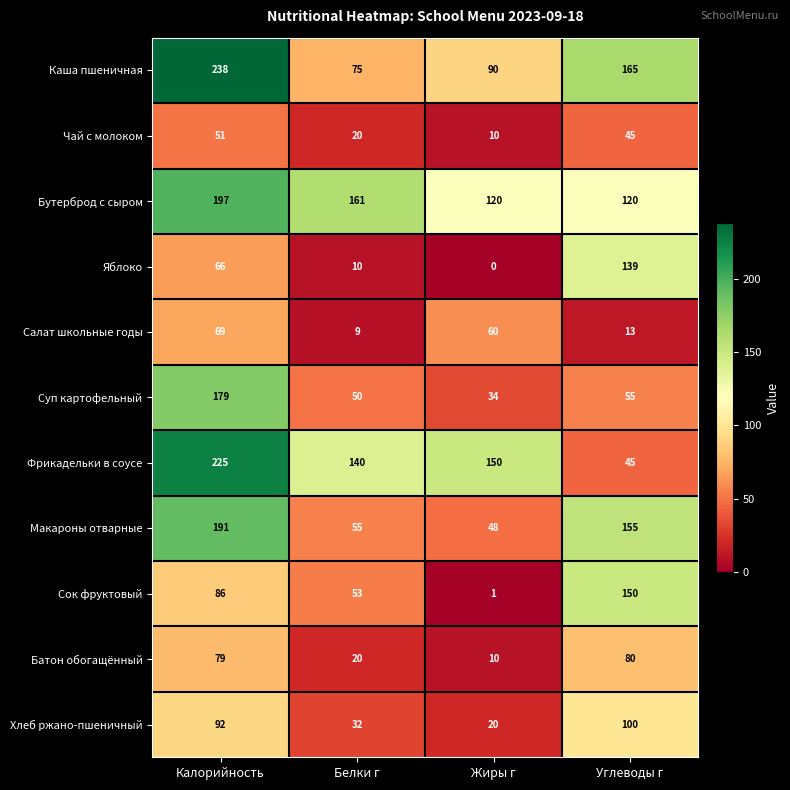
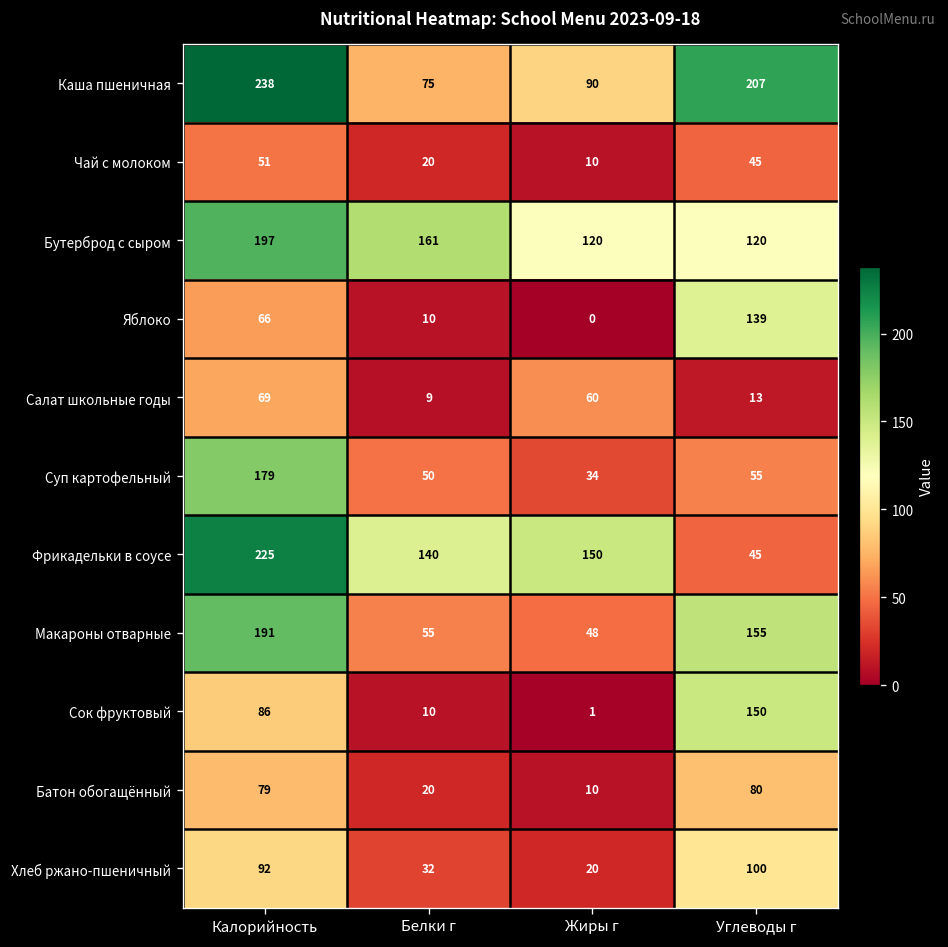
  {
    "Каша пшеничная": {
      "Калорийность": 238,
      "Белки г": 75,
      "Жиры г": 90,
-     "Углеводы г": 165
+     "Углеводы г": 207
    },
    "Чай с молоком": {
      "Калорийность": 51,
      "Белки г": 20,
      "Жиры г": 10,
      "Углеводы г": 45
    },
    "Бутерброд с сыром": {
      "Калорийность": 197,
      "Белки г": 161,
      "Жиры г": 120,
      "Углеводы г": 120
    },
    "Яблоко": {
      "Калорийность": 66,
      "Белки г": 10,
      "Жиры г": 0,
      "Углеводы г": 139
    },
    "Салат школьные годы": {
      "Калорийность": 69,
      "Белки г": 9,
      "Жиры г": 60,
      "Углеводы г": 13
    },
    "Суп картофельный": {
      "Калорийность": 179,
      "Белки г": 50,
      "Жиры г": 34,
      "Углеводы г": 55
    },
    "Фрикадельки в соусе": {
      "Калорийность": 225,
      "Белки г": 140,
      "Жиры г": 150,
      "Углеводы г": 45
    },
    "Макароны отварные": {
      "Калорийность": 191,
      "Белки г": 55,
      "Жиры г": 48,
      "Углеводы г": 155
    },
    "Сок фруктовый": {
      "Калорийность": 86,
-     "Белки г": 53,
+     "Белки г": 10,
      "Жиры г": 1,
      "Углеводы г": 150
    },
    "Батон обогащённый": {
      "Калорийность": 79,
      "Белки г": 20,
      "Жиры г": 10,
      "Углеводы г": 80
    },
    "Хлеб ржано-пшеничный": {
      "Калорийность": 92,
      "Белки г": 32,
      "Жиры г": 20,
      "Углеводы г": 100
    }
  }
